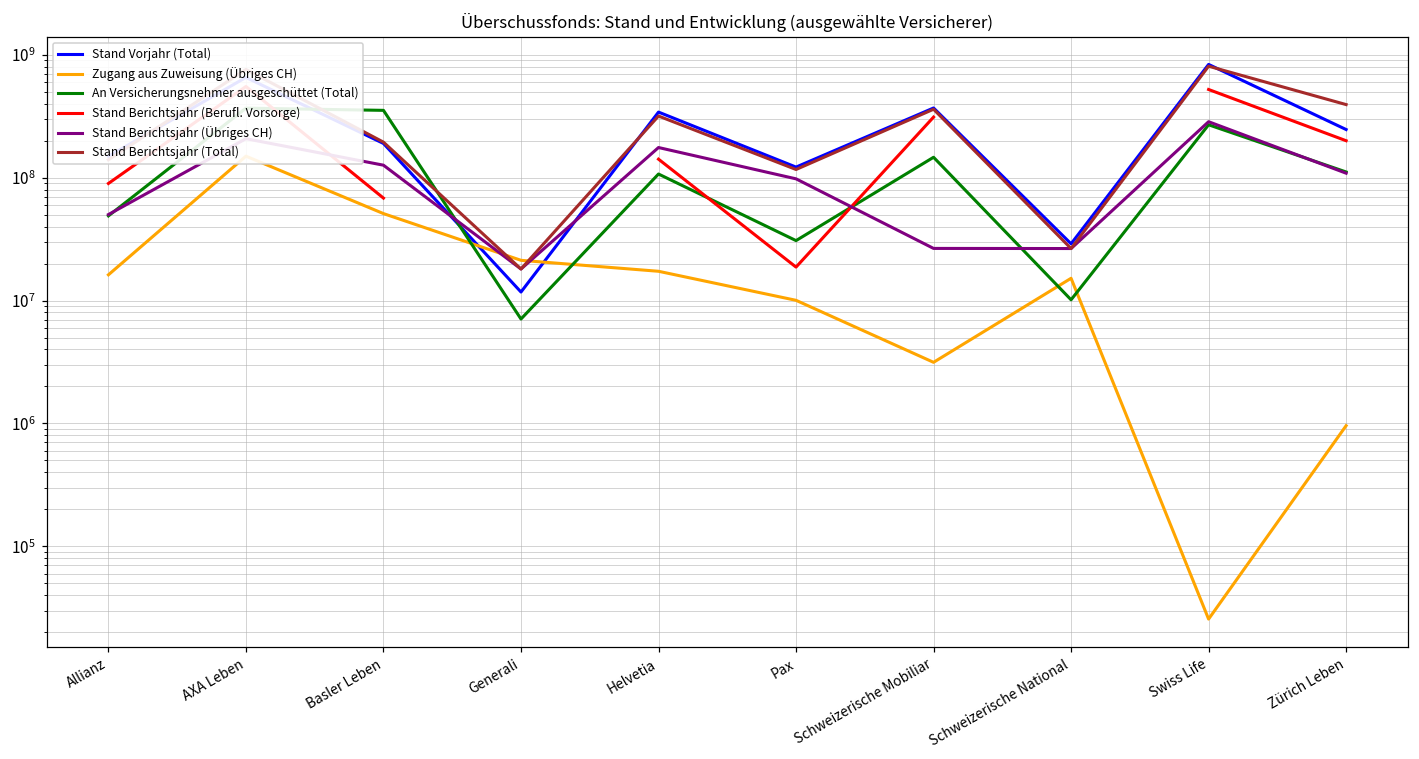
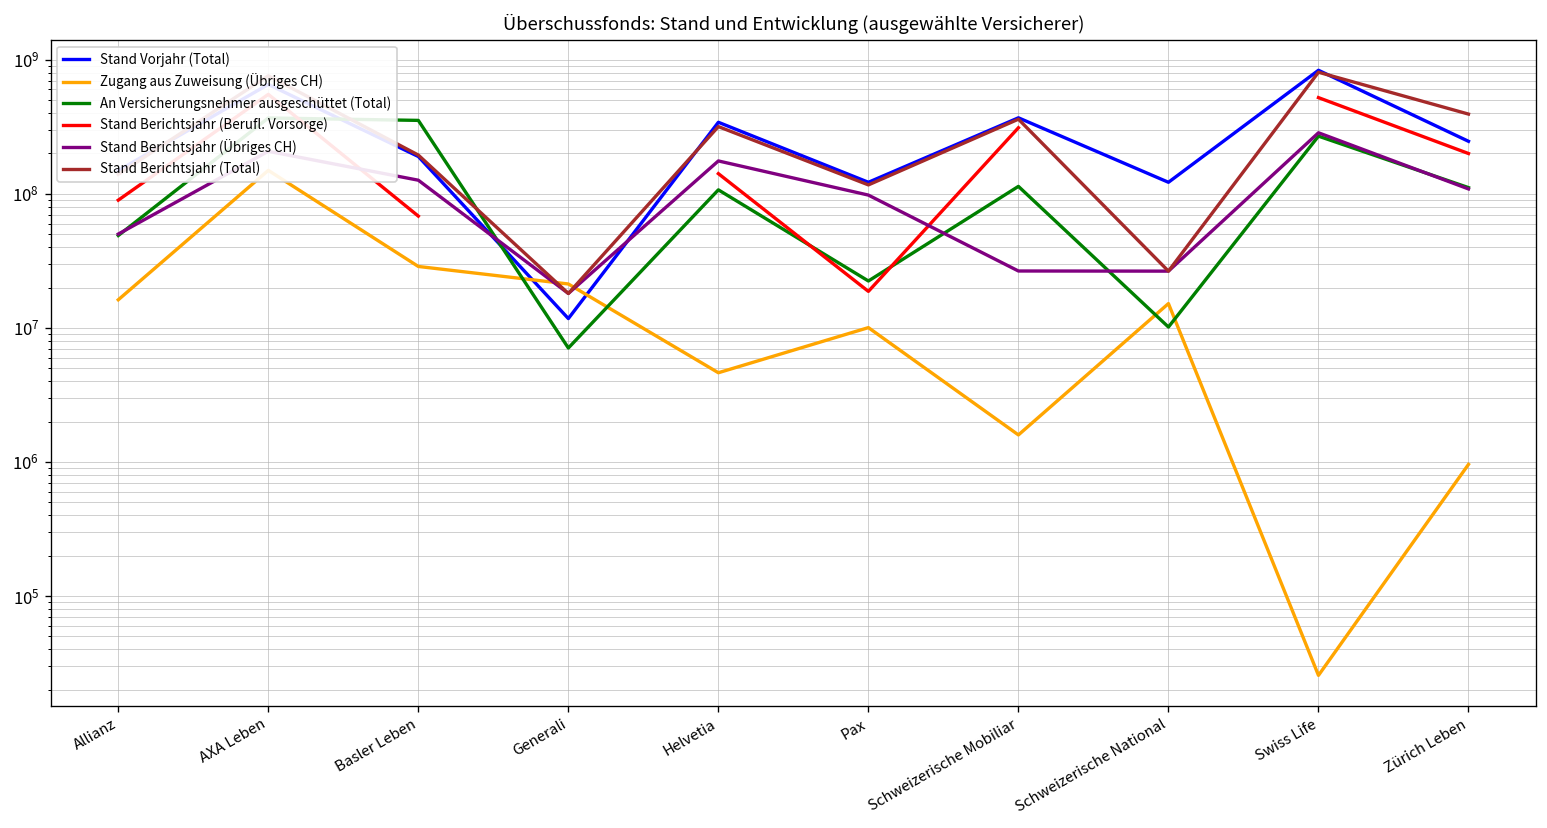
  {
    "Stand Vorjahr (Total)": {
      "Generali": 12000000,
      "Helvetia": 340000000,
-     "Schweizerische National": 29000000,
+     "Schweizerische National": 120000000,
      "Zürich Leben": 250000000
    },
    "Zugang aus Zuweisung (Übriges CH)": {
      "Allianz": 16000000,
-     "Basler Leben": 50000000,
+     "Basler Leben": 29000000,
      "Generali": 21000000,
-     "Helvetia": 17000000,
+     "Helvetia": 4600000,
      "Pax": 10000000,
-     "Schweizerische Mobiliar": 3100000,
+     "Schweizerische Mobiliar": 1600000,
      "Schweizerische National": 15000000,
      "Swiss Life": 26000,
      "Zürich Leben": 1000000
    },
    "An Versicherungsnehmer ausgeschüttet (Total)": {
      "Basler Leben": 350000000,
      "Generali": 7000000,
      "Helvetia": 110000000,
-     "Pax": 31000000,
-     "Schweizerische Mobiliar": 150000000,
+     "Pax": 22000000,
+     "Schweizerische Mobiliar": 110000000,
      "Schweizerische National": 10000000,
      "Swiss Life": 270000000
    },
    "Stand Berichtsjahr (Berufl. Vorsorge)": {
      "Allianz": 90000000,
      "Basler Leben": 70000000,
      "Helvetia": 140000000,
      "Pax": 19000000,
      "Schweizerische Mobiliar": 310000000,
      "Swiss Life": 500000000,
      "Zürich Leben": 200000000
    },
    "Stand Berichtsjahr (Übriges CH)": {
      "Basler Leben": 130000000,
      "Helvetia": 180000000,
      "Pax": 100000000,
      "Schweizerische Mobiliar": 27000000,
      "Swiss Life": 290000000
    },
    "Stand Berichtsjahr (Total)": {
      "Allianz": 140000000,
      "Helvetia": 320000000,
      "Zürich Leben": 390000000
    }
  }
